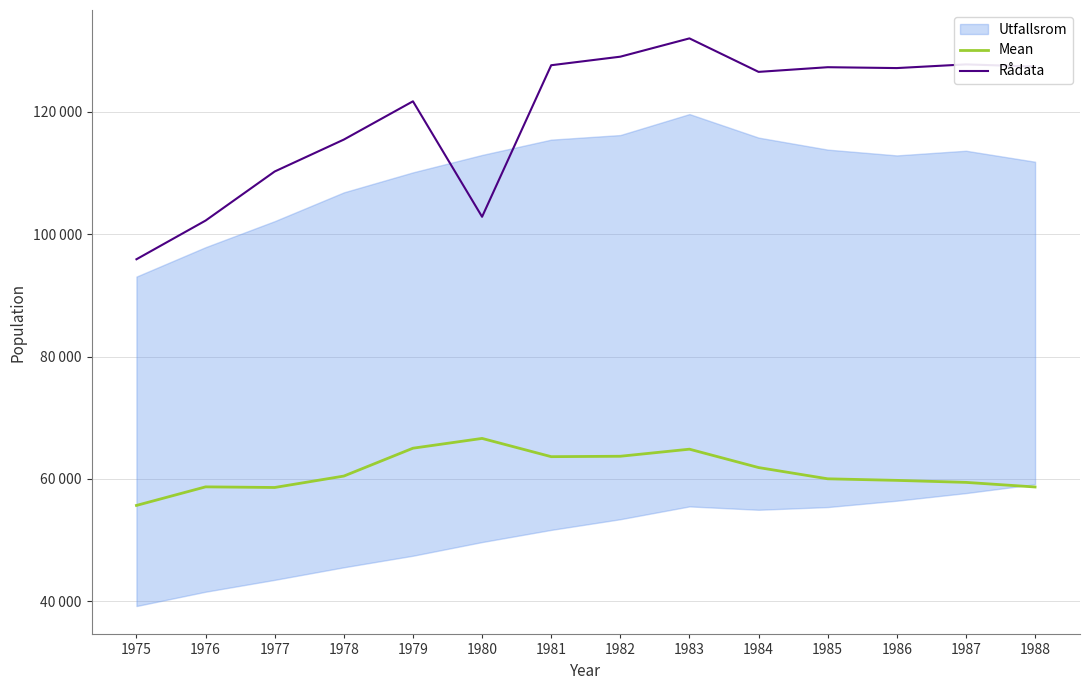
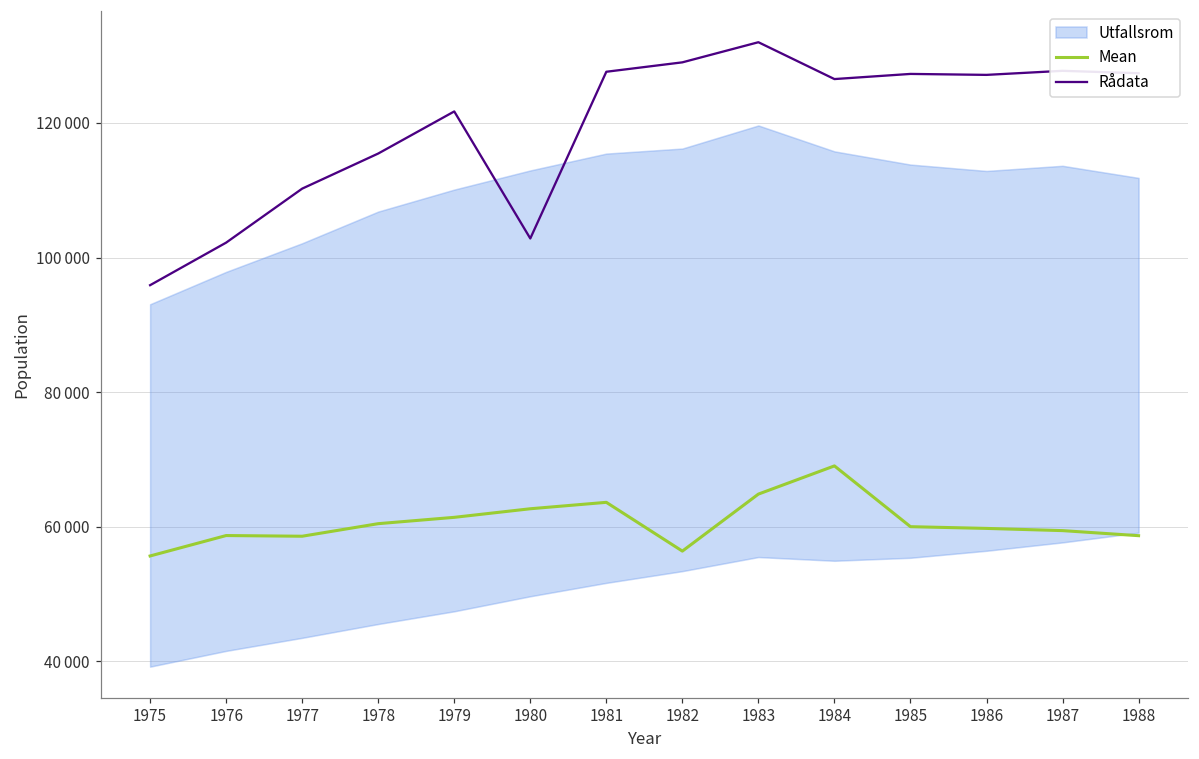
  {
    "Mean": {
      "1975": 56000,
      "1976": 59000,
      "1977": 59000,
      "1978": 60000,
-     "1979": 65000,
-     "1980": 67000,
+     "1979": 61000,
+     "1980": 63000,
      "1981": 64000,
-     "1982": 64000,
+     "1982": 56000,
      "1983": 65000,
-     "1984": 62000,
+     "1984": 69000,
      "1985": 60000,
      "1986": 60000,
      "1987": 59000,
      "1988": 59000
    },
    "Rådata": {
      "1975": 96000,
      "1976": 102000,
      "1977": 110000,
      "1978": 115000,
      "1979": 122000,
      "1980": 103000,
      "1981": 128000,
      "1982": 129000,
      "1983": 132000,
      "1984": 127000,
      "1985": 127000,
      "1986": 127000
    }
  }
